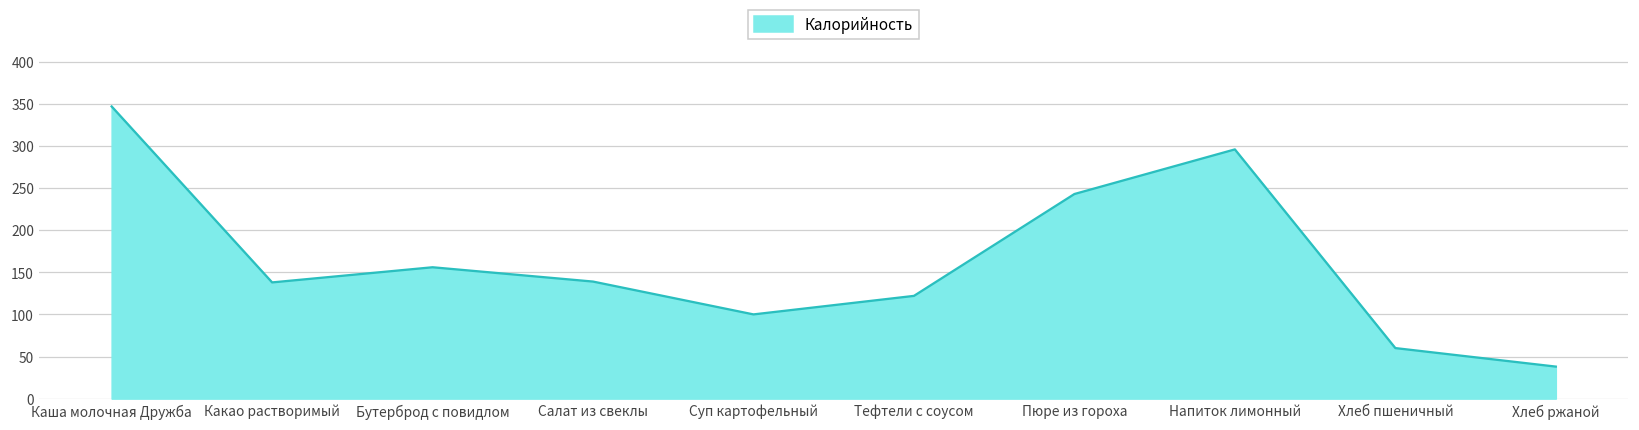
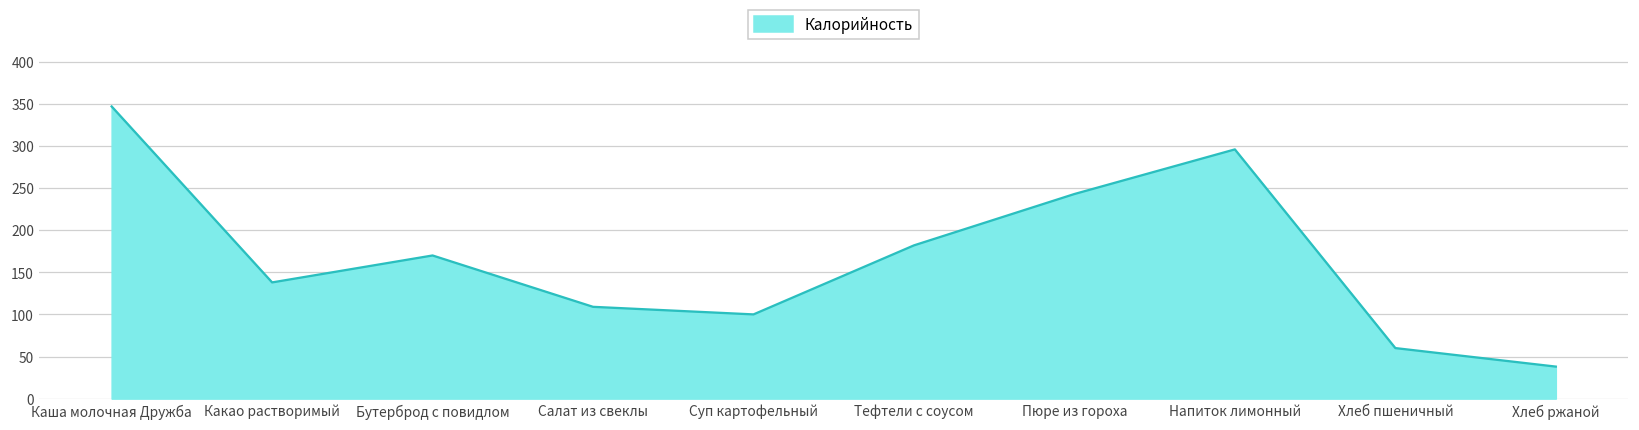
  {
    "Каша молочная Дружба": 350,
    "Какао растворимый": 140,
-   "Бутерброд с повидлом": 160,
-   "Салат из свеклы": 140,
+   "Бутерброд с повидлом": 170,
+   "Салат из свеклы": 110,
    "Суп картофельный": 100,
-   "Тефтели с соусом": 120,
+   "Тефтели с соусом": 180,
    "Пюре из гороха": 240,
    "Напиток лимонный": 300,
    "Хлеб пшеничный": 60,
    "Хлеб ржаной": 40
  }
